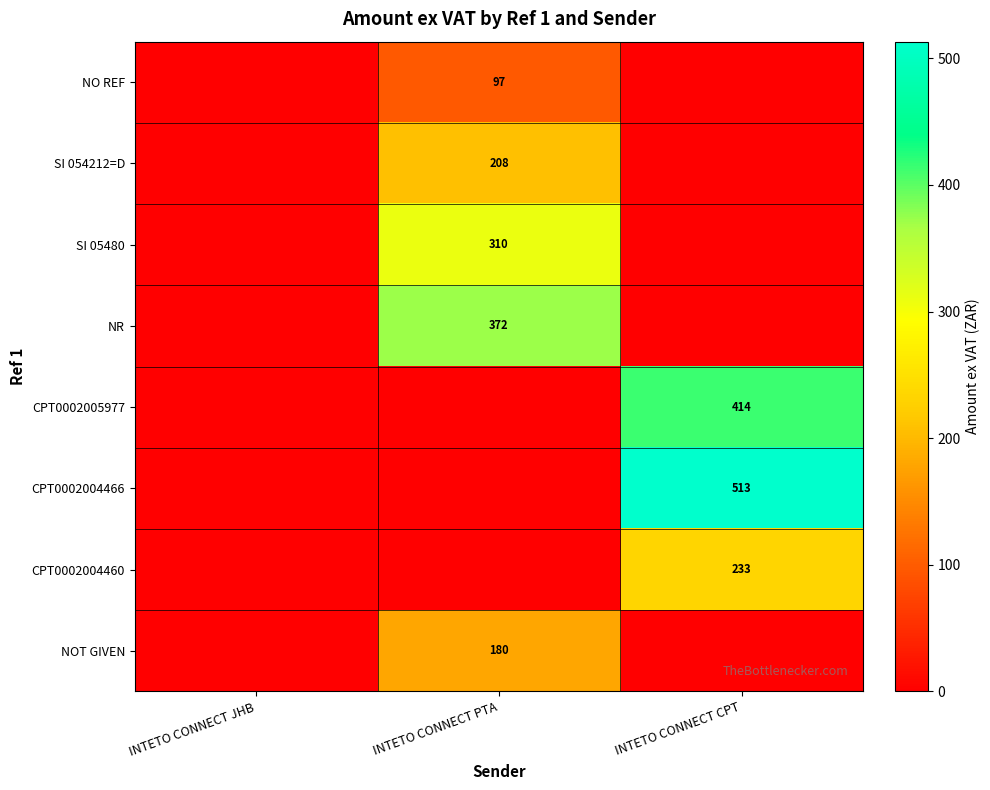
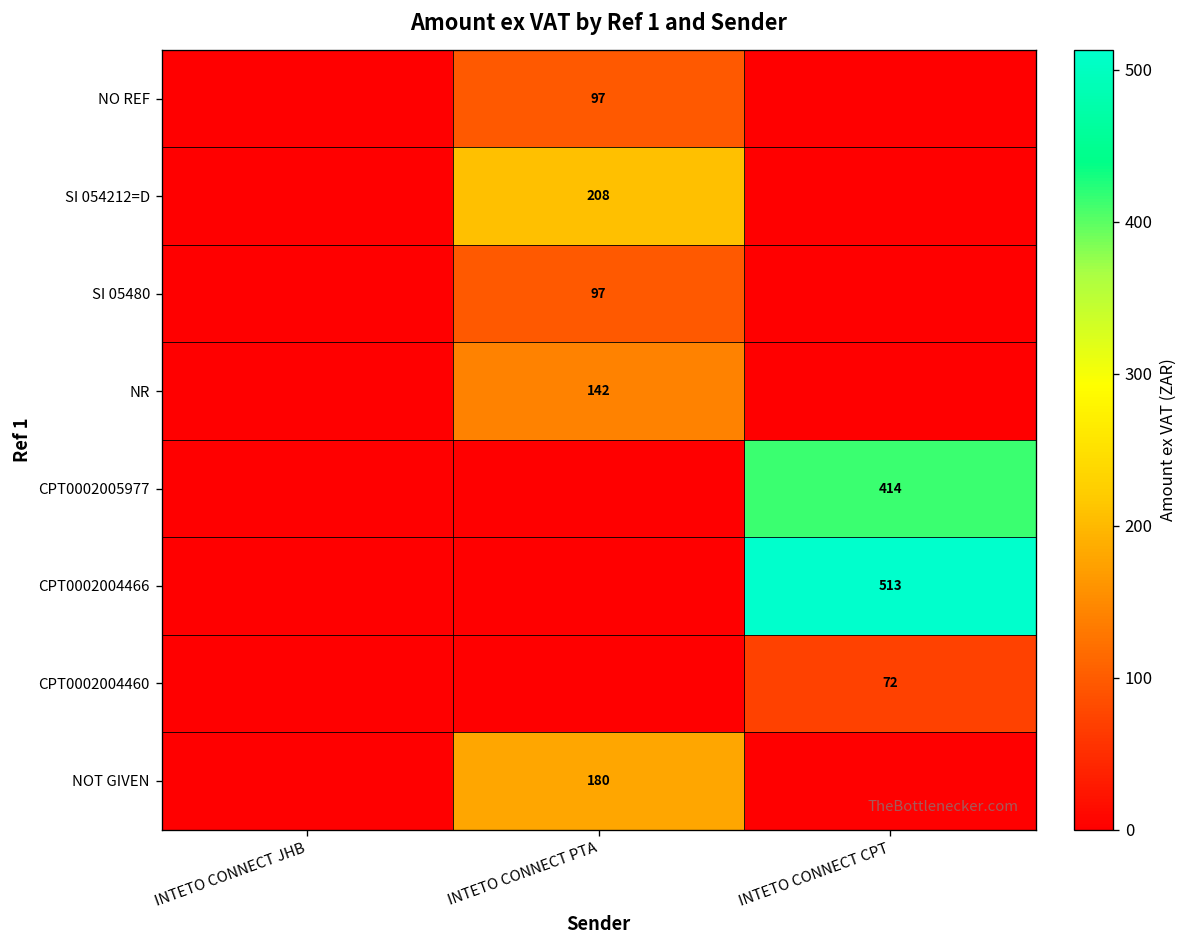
  {
    "NO REF": {
      "INTETO CONNECT PTA": 97
    },
    "SI 054212=D": {
      "INTETO CONNECT PTA": 208
    },
    "SI 05480": {
-     "INTETO CONNECT PTA": 310
+     "INTETO CONNECT PTA": 97
    },
    "NR": {
-     "INTETO CONNECT PTA": 372
+     "INTETO CONNECT PTA": 142
    },
    "CPT0002005977": {
      "INTETO CONNECT CPT": 414
    },
    "CPT0002004466": {
      "INTETO CONNECT CPT": 513
    },
    "CPT0002004460": {
-     "INTETO CONNECT CPT": 233
+     "INTETO CONNECT CPT": 72
    },
    "NOT GIVEN": {
      "INTETO CONNECT PTA": 180
    }
  }
